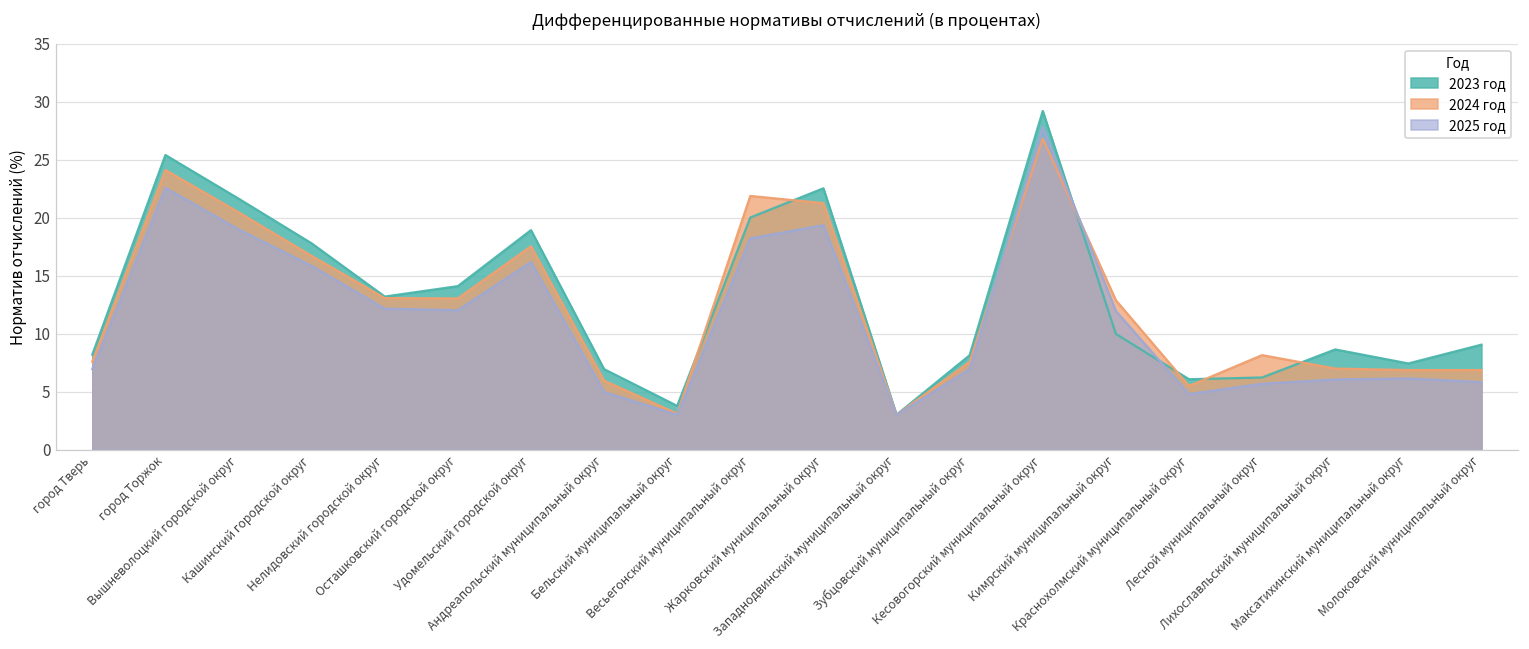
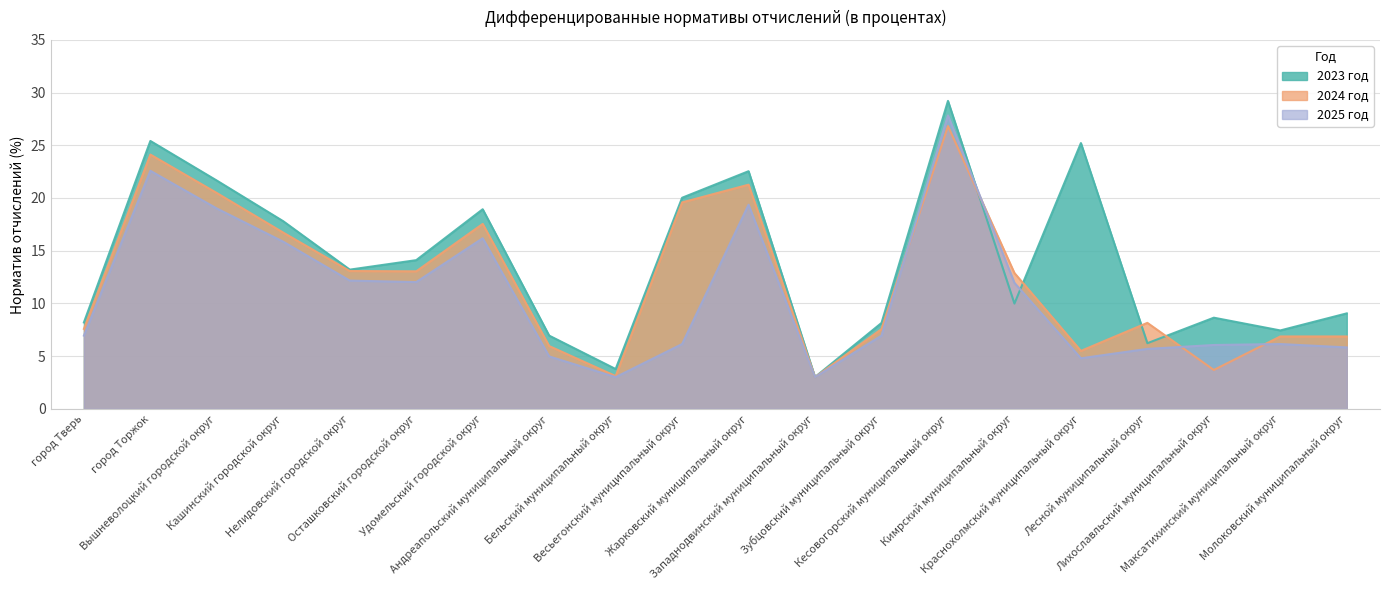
  {
    "2023 год": {
      "город Тверь": 8.2,
      "город Торжок": 25.4,
      "Вышневолоцкий городской округ": 21.7,
      "Кашинский городской округ": 17.8,
      "Осташковский городской округ": 14.1,
      "Удомельский городской округ": 18.9,
      "Андреапольский муниципальный округ": 6.9,
      "Бельский муниципальный округ": 3.8,
      "Весьегонский муниципальный округ": 20.0,
      "Жарковский муниципальный округ": 22.5,
      "Зубцовский муниципальный округ": 8.1,
      "Кесовогорский муниципальный округ": 29.2,
      "Кимрский муниципальный округ": 10.0,
-     "Краснохолмский муниципальный округ": 6.1,
+     "Краснохолмский муниципальный округ": 25.2,
      "Лесной муниципальный округ": 6.2,
      "Лихославльский муниципальный округ": 8.6,
      "Максатихинский муниципальный округ": 7.4,
      "Молоковский муниципальный округ": 9.1
    },
    "2024 год": {
      "город Тверь": 7.6,
      "город Торжок": 24.1,
      "Вышневолоцкий городской округ": 20.5,
      "Кашинский городской округ": 16.7,
      "Осташковский городской округ": 13.0,
      "Удомельский городской округ": 17.5,
      "Андреапольский муниципальный округ": 6.0,
-     "Весьегонский муниципальный округ": 21.9,
+     "Весьегонский муниципальный округ": 19.6,
      "Жарковский муниципальный округ": 21.3,
      "Зубцовский муниципальный округ": 7.6,
      "Кесовогорский муниципальный округ": 26.8,
      "Кимрский муниципальный округ": 12.9,
      "Краснохолмский муниципальный округ": 5.5,
      "Лесной муниципальный округ": 8.2,
-     "Лихославльский муниципальный округ": 7.0,
+     "Лихославльский муниципальный округ": 3.7,
      "Максатихинский муниципальный округ": 6.9,
      "Молоковский муниципальный округ": 6.9
    },
    "2025 год": {
      "город Тверь": 6.9,
      "город Торжок": 22.6,
      "Вышневолоцкий городской округ": 19.0,
      "Кашинский городской округ": 15.9,
      "Нелидовский городской округ": 12.2,
      "Осташковский городской округ": 12.0,
      "Удомельский городской округ": 16.2,
      "Андреапольский муниципальный округ": 5.0,
-     "Весьегонский муниципальный округ": 18.2,
+     "Весьегонский муниципальный округ": 6.1,
      "Жарковский муниципальный округ": 19.4,
      "Зубцовский муниципальный округ": 6.9,
      "Кесовогорский муниципальный округ": 27.8,
      "Кимрский муниципальный округ": 12.0,
      "Краснохолмский муниципальный округ": 4.8,
      "Лесной муниципальный округ": 5.7,
      "Лихославльский муниципальный округ": 6.1,
      "Максатихинский муниципальный округ": 6.1,
      "Молоковский муниципальный округ": 5.8
    }
  }
